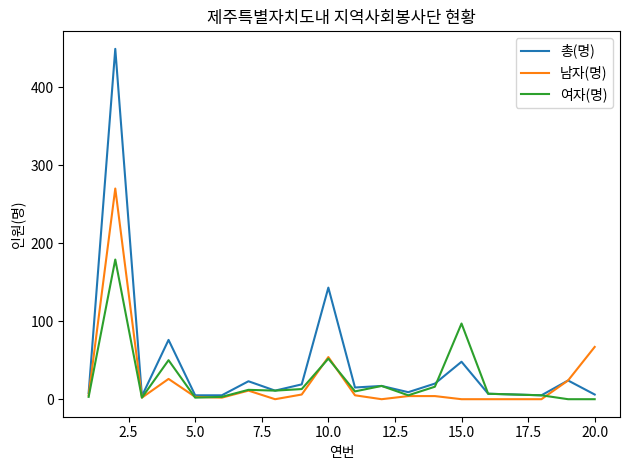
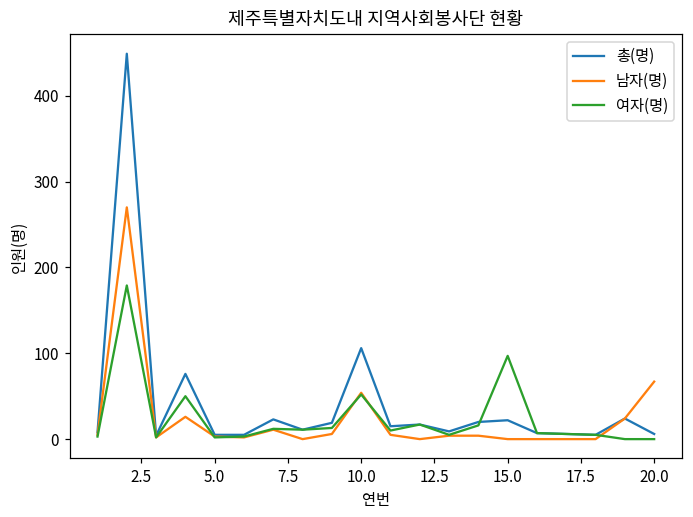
  {
    "총(명)": {
-     "10.0": 140,
-     "15.0": 50,
+     "10.0": 110,
+     "15.0": 20,
      "20.0": 10
    },
    "남자(명)": {
      "15.0": 0,
      "20.0": 70
    },
    "여자(명)": {
      "15.0": 100,
      "20.0": 0
    }
  }
